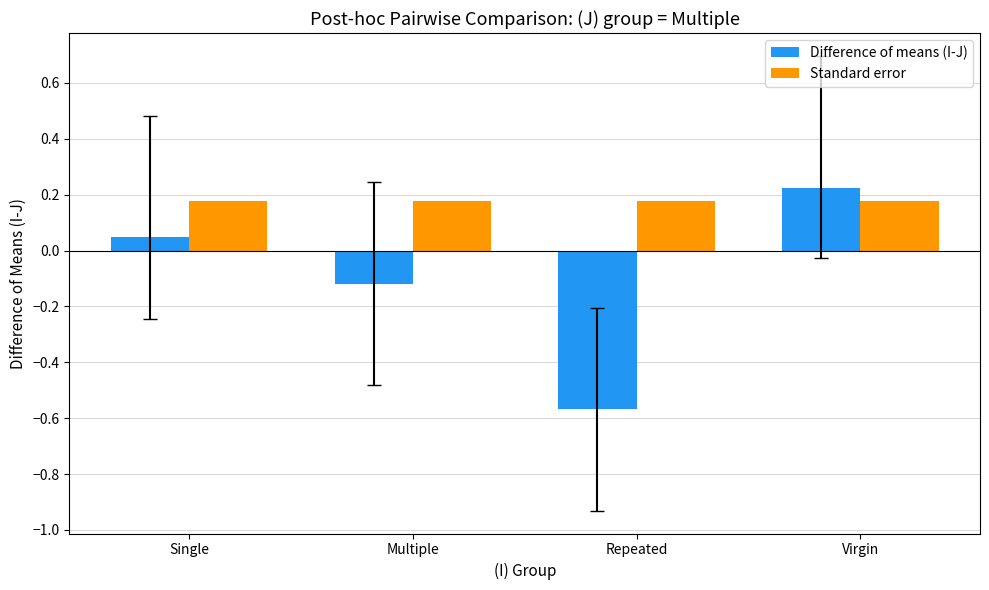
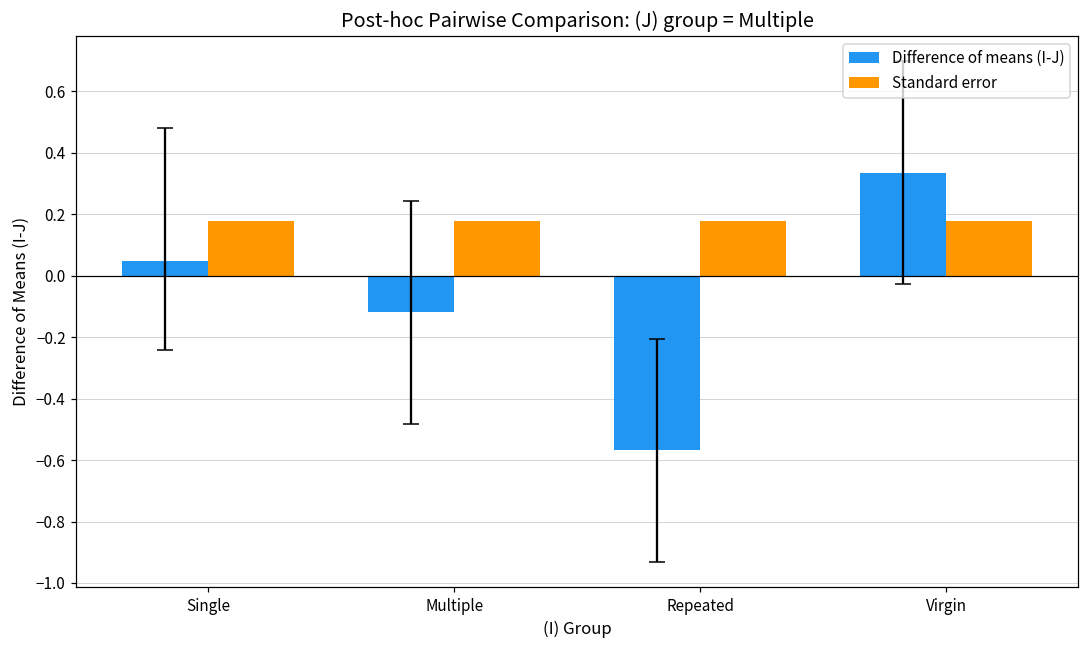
  {
    "Difference of means (I-J)": {
      "Single": 0.05,
      "Multiple": -0.12,
      "Repeated": -0.57,
-     "Virgin": 0.22
+     "Virgin": 0.33
    },
    "Standard error": {
      "Single": 0.18,
      "Multiple": 0.18,
      "Repeated": 0.18,
      "Virgin": 0.18
    }
  }
